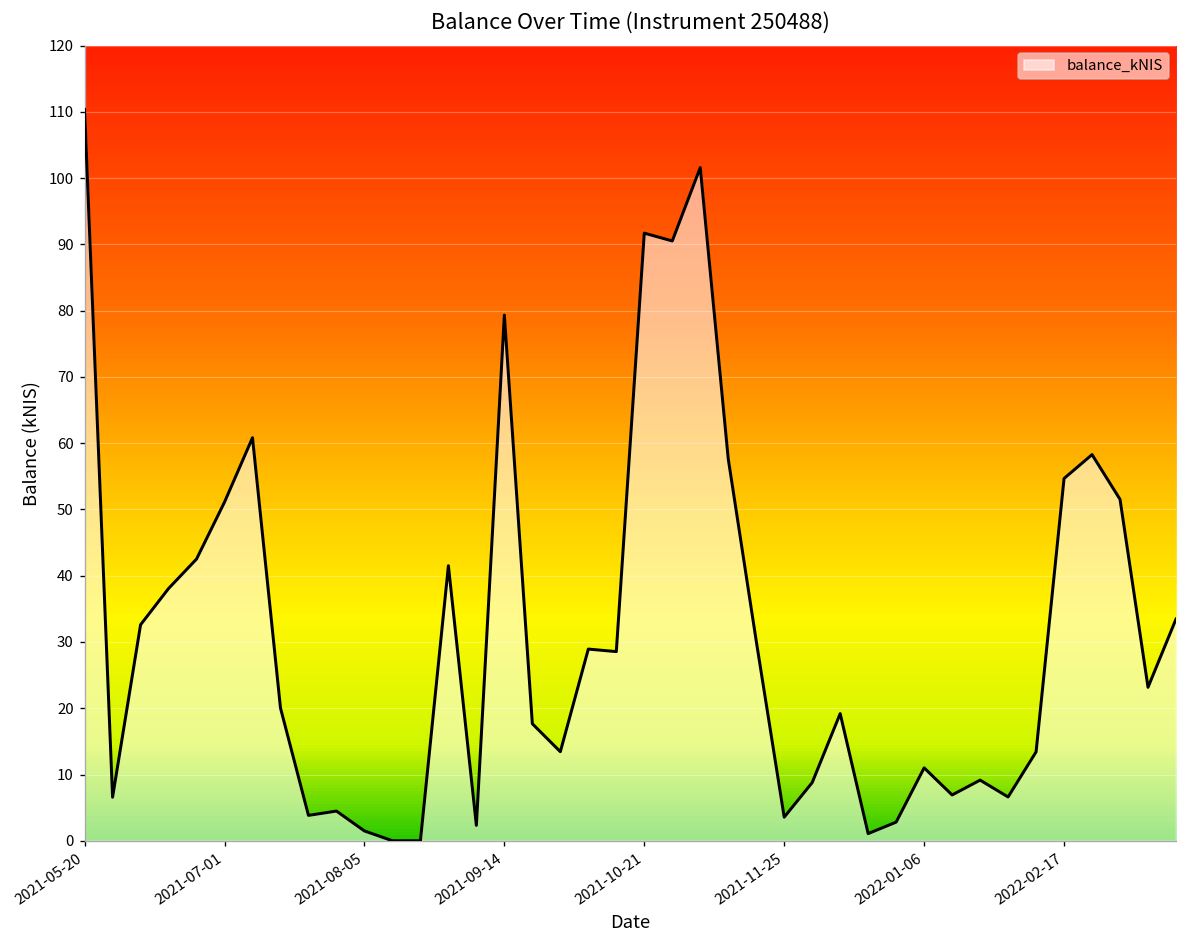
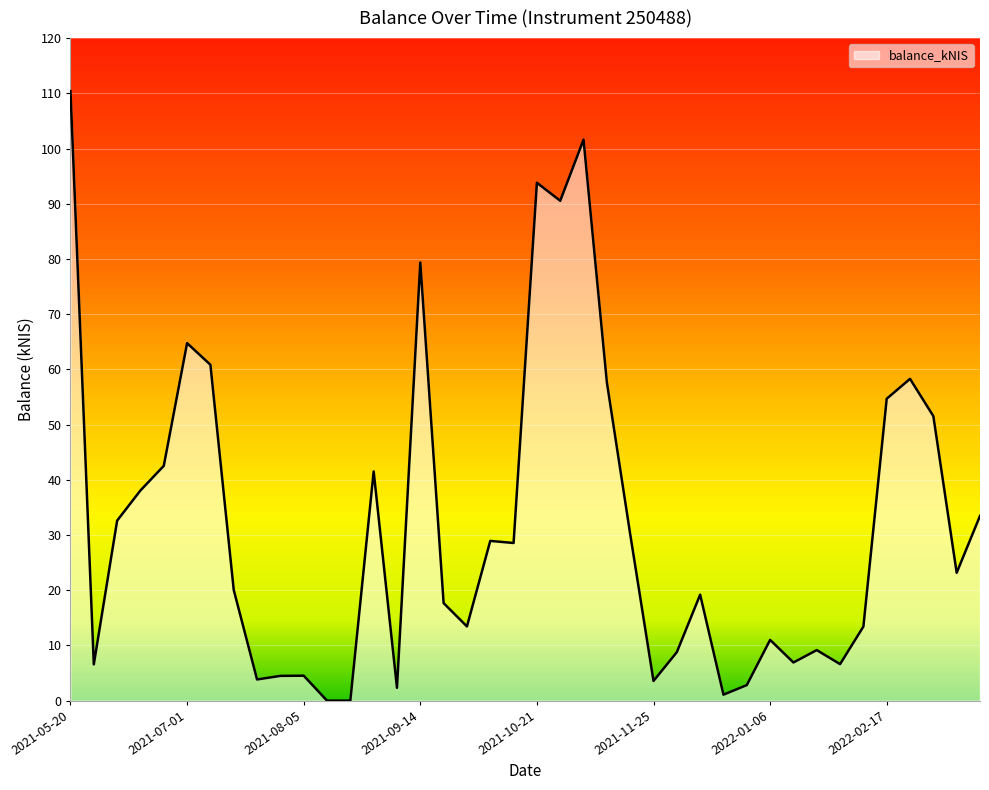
  {
    "2021-05-20": 110,
-   "2021-07-01": 51,
-   "2021-08-05": 1,
+   "2021-07-01": 65,
+   "2021-08-05": 5,
    "2021-09-14": 79,
-   "2021-10-21": 92,
+   "2021-10-21": 94,
    "2021-11-25": 4,
    "2022-01-06": 11,
    "2022-02-17": 55
  }
